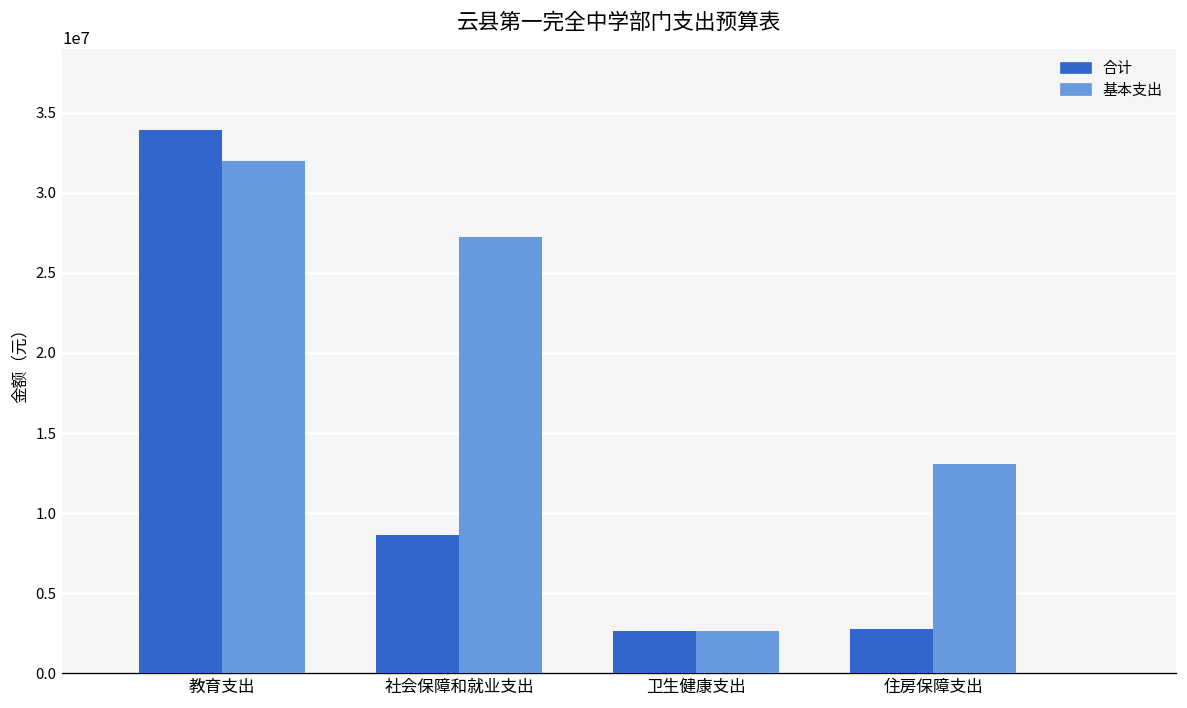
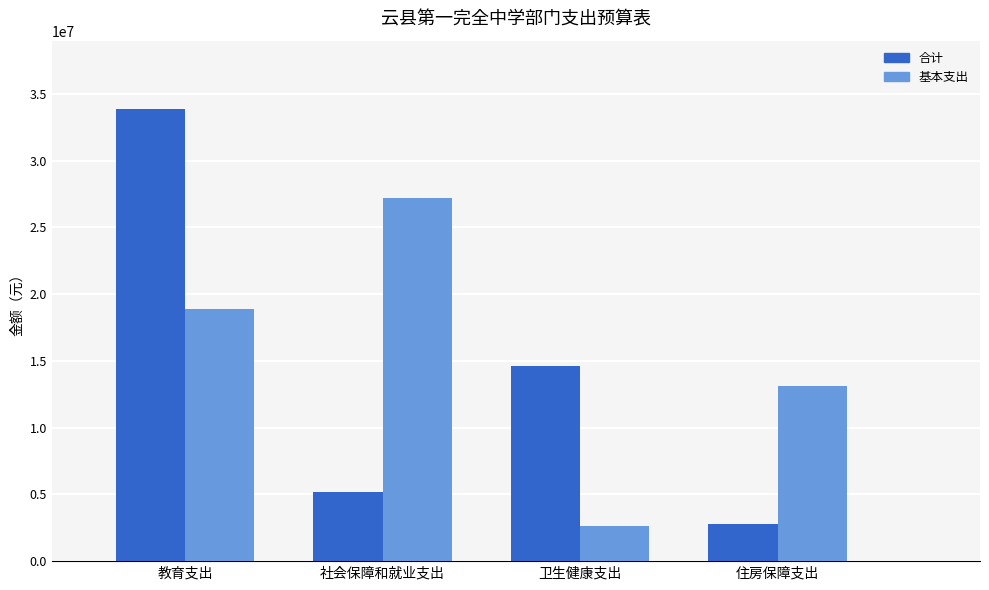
  {
    "合计": {
      "教育支出": 33900000,
-     "社会保障和就业支出": 8600000,
-     "卫生健康支出": 2600000,
+     "社会保障和就业支出": 5200000,
+     "卫生健康支出": 14600000,
      "住房保障支出": 2800000
    },
    "基本支出": {
-     "教育支出": 32000000,
+     "教育支出": 18900000,
      "社会保障和就业支出": 27200000,
      "卫生健康支出": 2600000,
      "住房保障支出": 13100000
    }
  }
